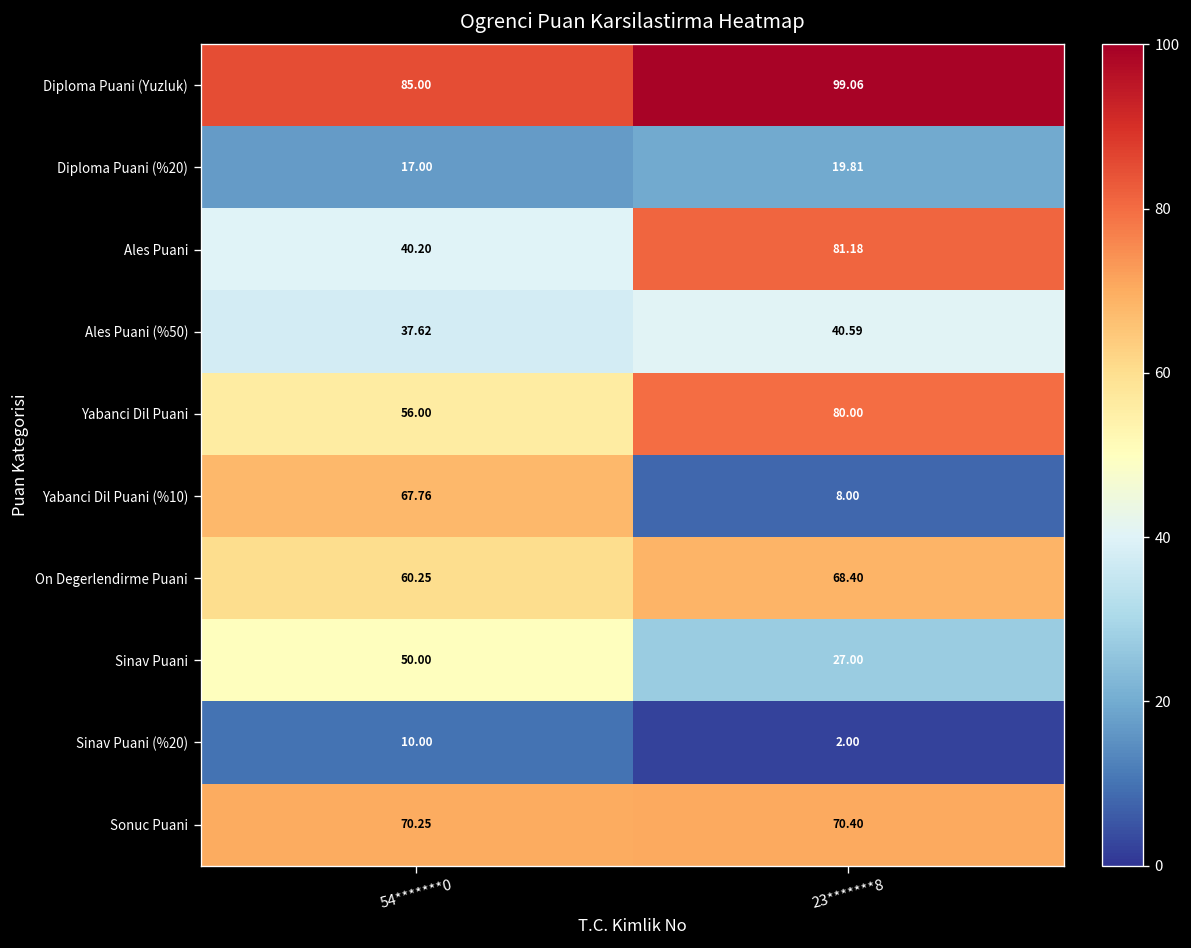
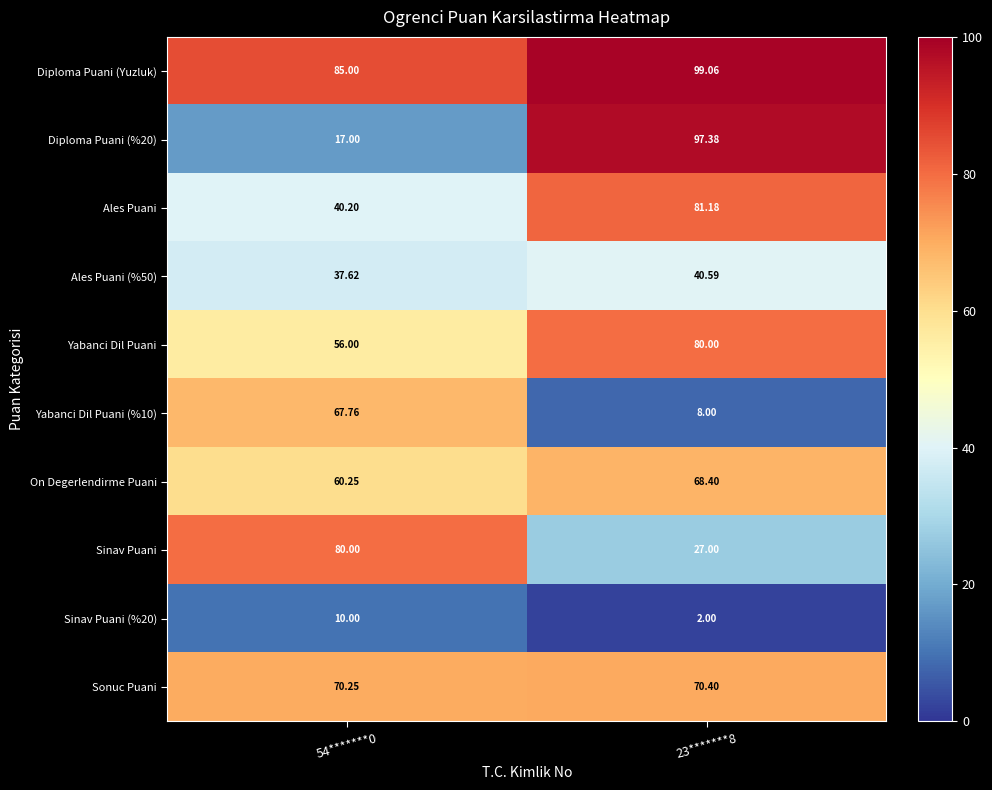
  {
    "Diploma Puani (Yuzluk)": {
      "54*******0": 85.00,
      "23*******8": 99.06
    },
    "Diploma Puani (%20)": {
      "54*******0": 17.00,
-     "23*******8": 19.81
+     "23*******8": 97.38
    },
    "Ales Puani": {
      "54*******0": 40.20,
      "23*******8": 81.18
    },
    "Ales Puani (%50)": {
      "54*******0": 37.62,
      "23*******8": 40.59
    },
    "Yabanci Dil Puani": {
      "54*******0": 56.00,
      "23*******8": 80.00
    },
    "Yabanci Dil Puani (%10)": {
      "54*******0": 67.76,
      "23*******8": 8.00
    },
    "On Degerlendirme Puani": {
      "54*******0": 60.25,
      "23*******8": 68.40
    },
    "Sinav Puani": {
-     "54*******0": 50.00,
+     "54*******0": 80.00,
      "23*******8": 27.00
    },
    "Sinav Puani (%20)": {
      "54*******0": 10.00,
      "23*******8": 2.00
    },
    "Sonuc Puani": {
      "54*******0": 70.25,
      "23*******8": 70.40
    }
  }
